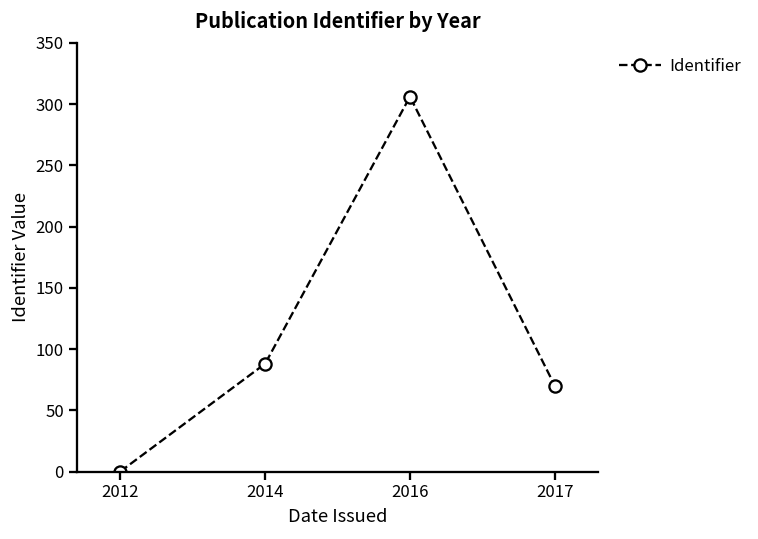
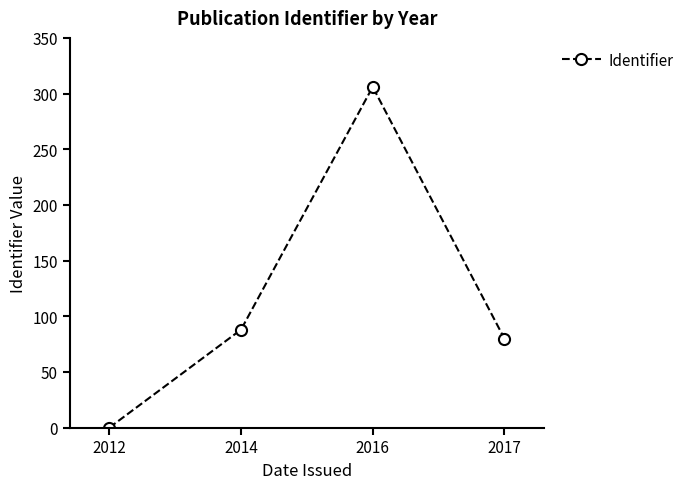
  {
    "2012": 0,
    "2014": 88,
    "2016": 306,
-   "2017": 70
+   "2017": 80
  }
